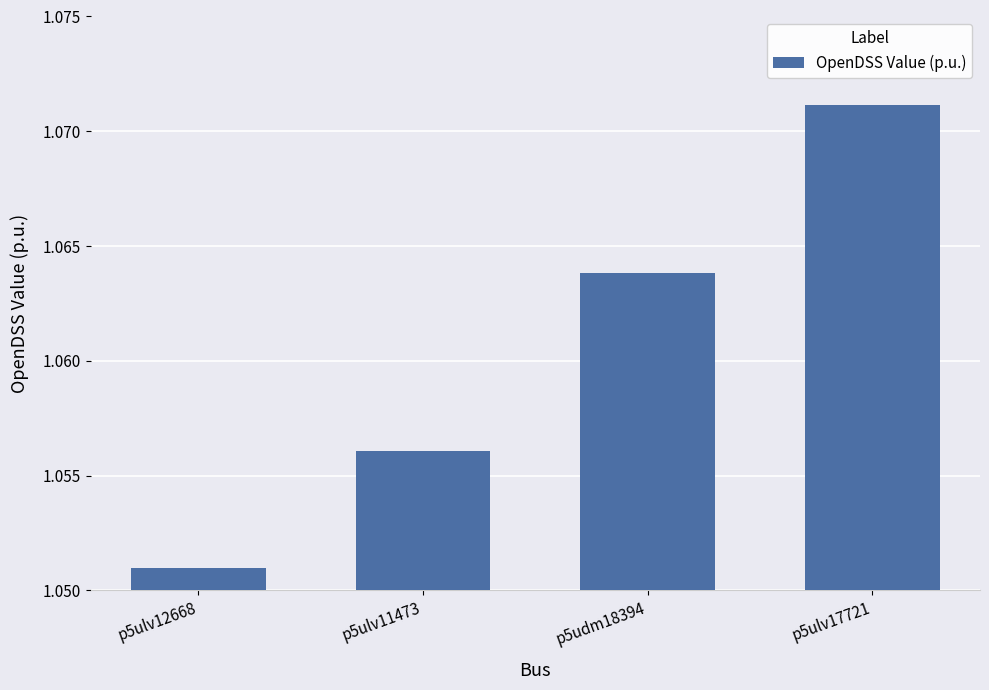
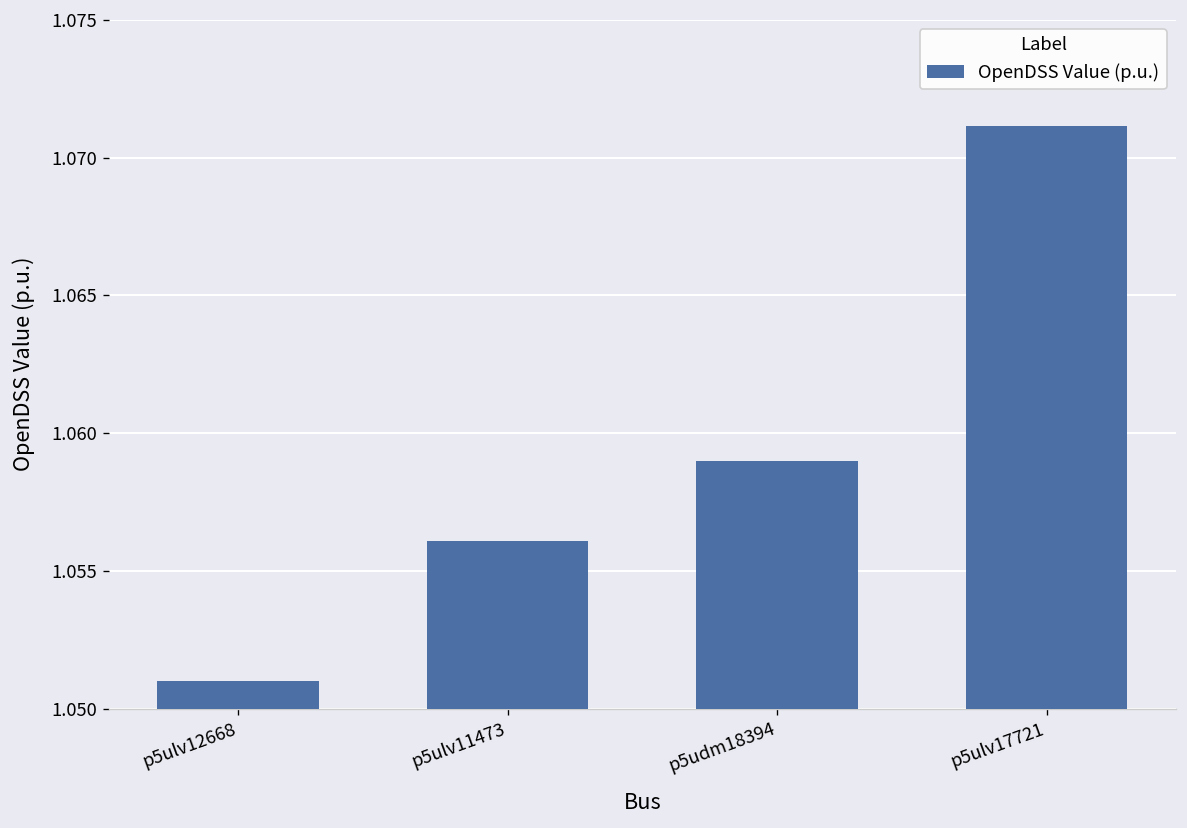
  {
    "p5ulv12668": 1.0510,
    "p5ulv11473": 1.0561,
-   "p5udm18394": 1.0638,
+   "p5udm18394": 1.0590,
    "p5ulv17721": 1.0711
  }
